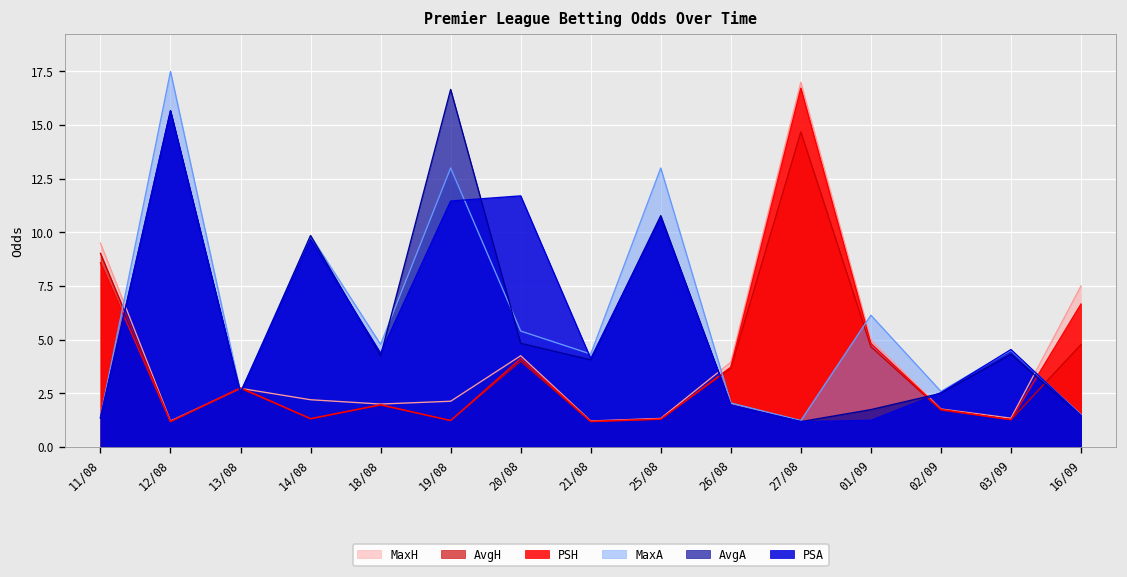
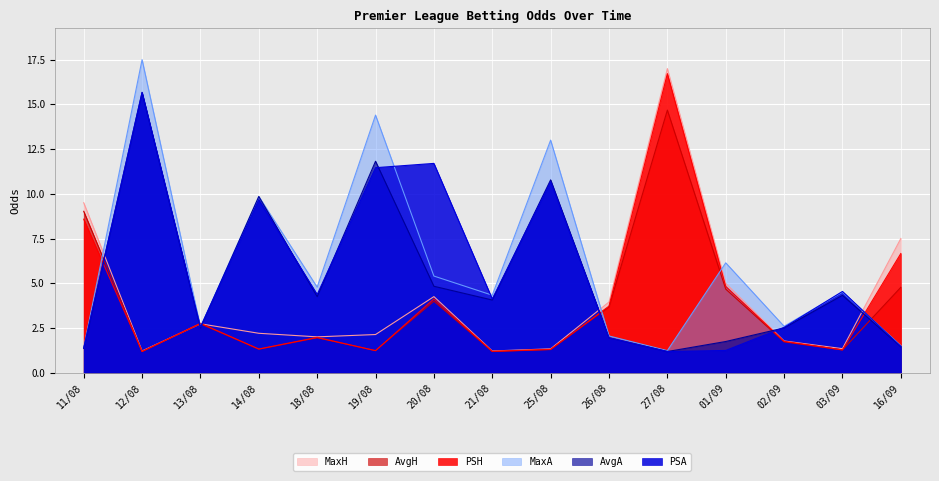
  {
    "MaxH": {
      "11/08": 9.5,
      "14/08": 2.2,
      "19/08": 2.1,
      "26/08": 4.0,
      "27/08": 17.0,
      "01/09": 5.0,
      "16/09": 7.5
    },
    "MaxA": {
      "12/08": 17.5,
      "18/08": 4.8,
-     "19/08": 13.0,
+     "19/08": 14.4,
      "20/08": 5.4,
      "21/08": 4.3,
      "25/08": 13.0,
      "01/09": 6.1
    },
    "AvgA": {
-     "19/08": 16.7,
+     "19/08": 11.8,
      "20/08": 4.8,
      "01/09": 1.7,
      "03/09": 4.3
    },
    "PSA": {
      "14/08": 9.7,
      "19/08": 11.5,
      "20/08": 11.7,
      "01/09": 1.2
    }
  }
